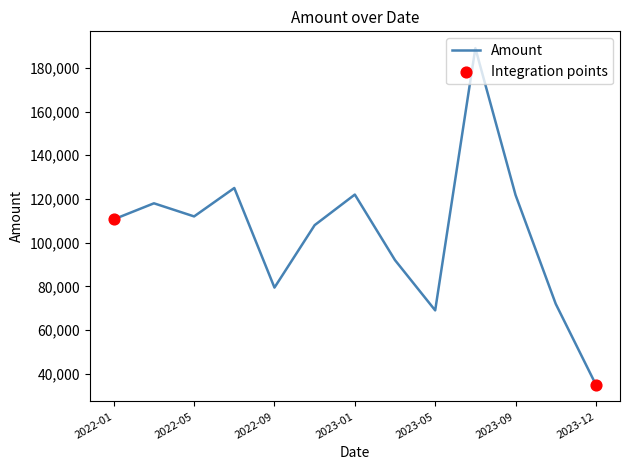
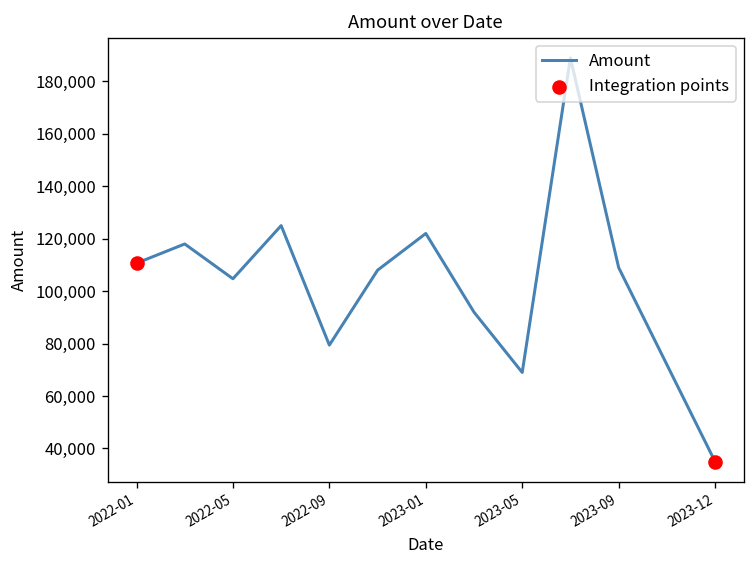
  {
    "Amount": {
-     "2022-05": "112,000",
+     "2022-05": "105,000",
      "2022-09": "79,000",
      "2023-01": "122,000",
      "2023-05": "69,000",
-     "2023-09": "122,000"
+     "2023-09": "109,000"
    }
  }
